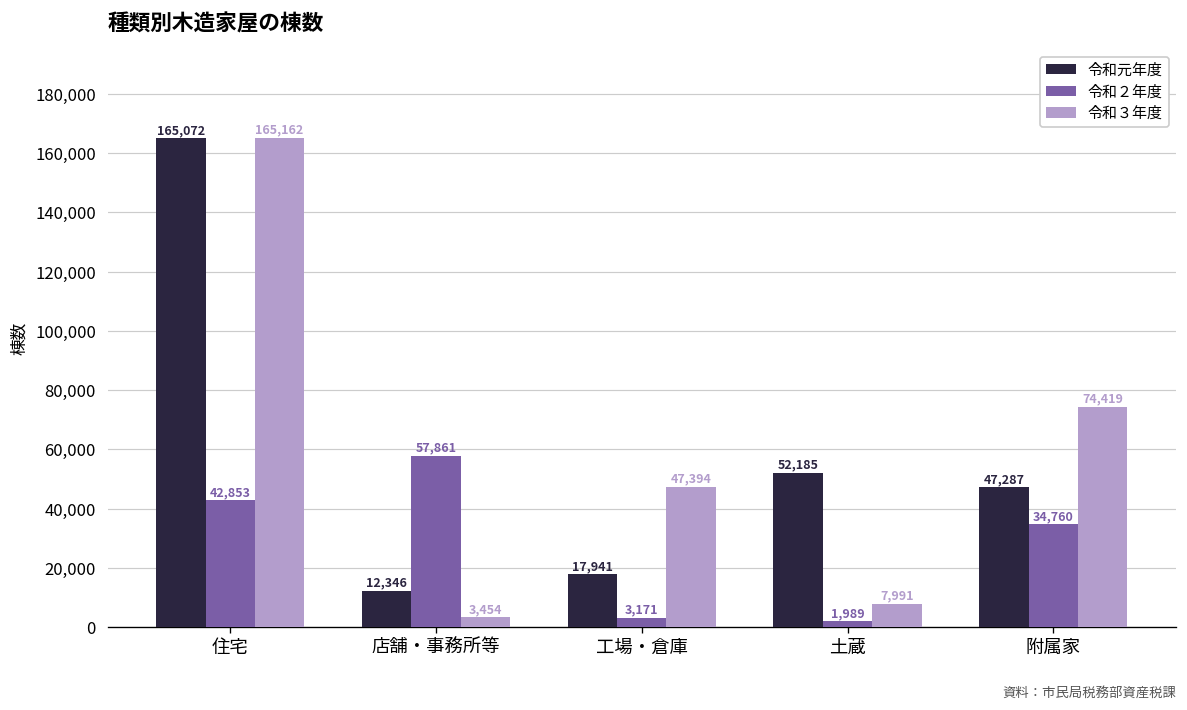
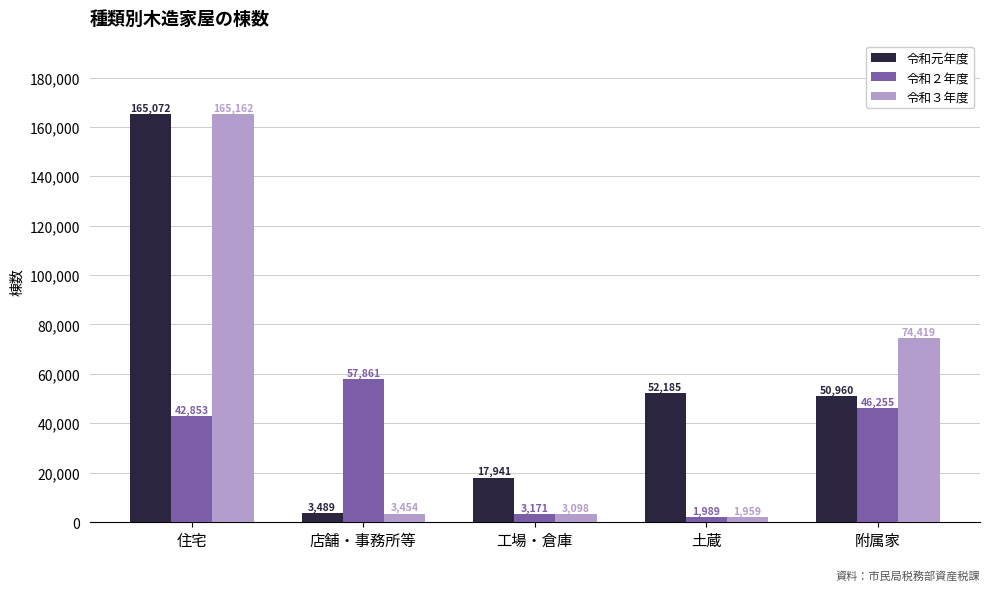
  {
    "令和元年度": {
      "住宅": "165,072",
-     "店舗・事務所等": "12,346",
+     "店舗・事務所等": "3,489",
      "工場・倉庫": "17,941",
      "土蔵": "52,185",
-     "附属家": "47,287"
+     "附属家": "50,960"
    },
    "令和２年度": {
      "住宅": "42,853",
      "店舗・事務所等": "57,861",
      "工場・倉庫": "3,171",
      "土蔵": "1,989",
-     "附属家": "34,760"
+     "附属家": "46,255"
    },
    "令和３年度": {
      "住宅": "165,162",
      "店舗・事務所等": "3,454",
-     "工場・倉庫": "47,394",
-     "土蔵": "7,991",
+     "工場・倉庫": "3,098",
+     "土蔵": "1,959",
      "附属家": "74,419"
    }
  }
